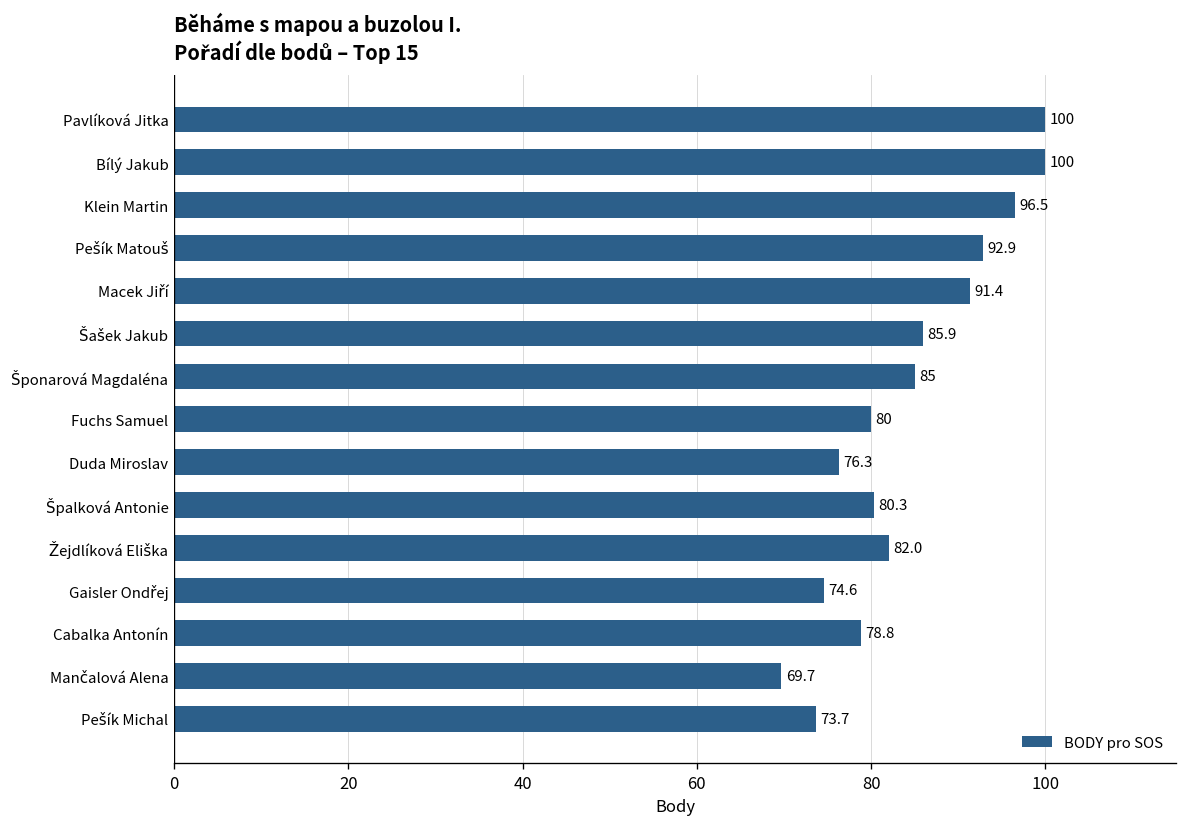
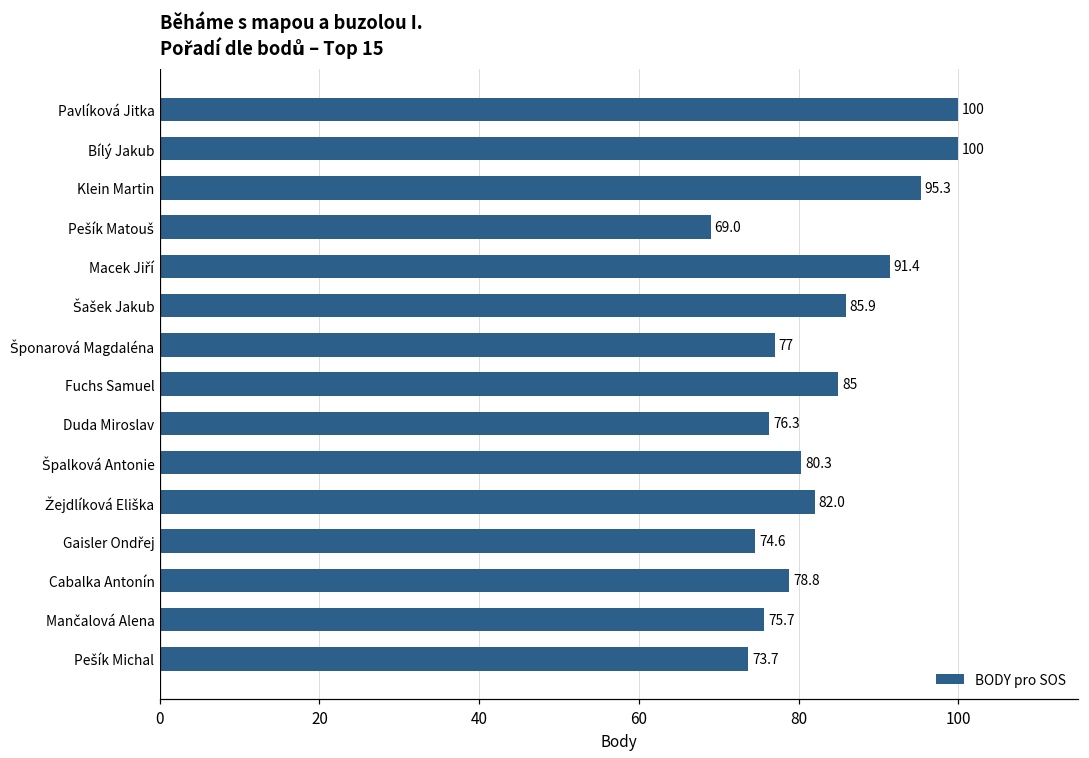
  {
    "Pavlíková Jitka": 100,
    "Bílý Jakub": 100,
-   "Klein Martin": 96.5,
-   "Pešík Matouš": 92.9,
+   "Klein Martin": 95.3,
+   "Pešík Matouš": 69.0,
    "Macek Jiří": 91.4,
    "Šašek Jakub": 85.9,
-   "Šponarová Magdaléna": 85,
-   "Fuchs Samuel": 80,
+   "Šponarová Magdaléna": 77,
+   "Fuchs Samuel": 85,
    "Duda Miroslav": 76.3,
    "Špalková Antonie": 80.3,
    "Žejdlíková Eliška": 82.0,
    "Gaisler Ondřej": 74.6,
    "Cabalka Antonín": 78.8,
-   "Mančalová Alena": 69.7,
+   "Mančalová Alena": 75.7,
    "Pešík Michal": 73.7
  }
